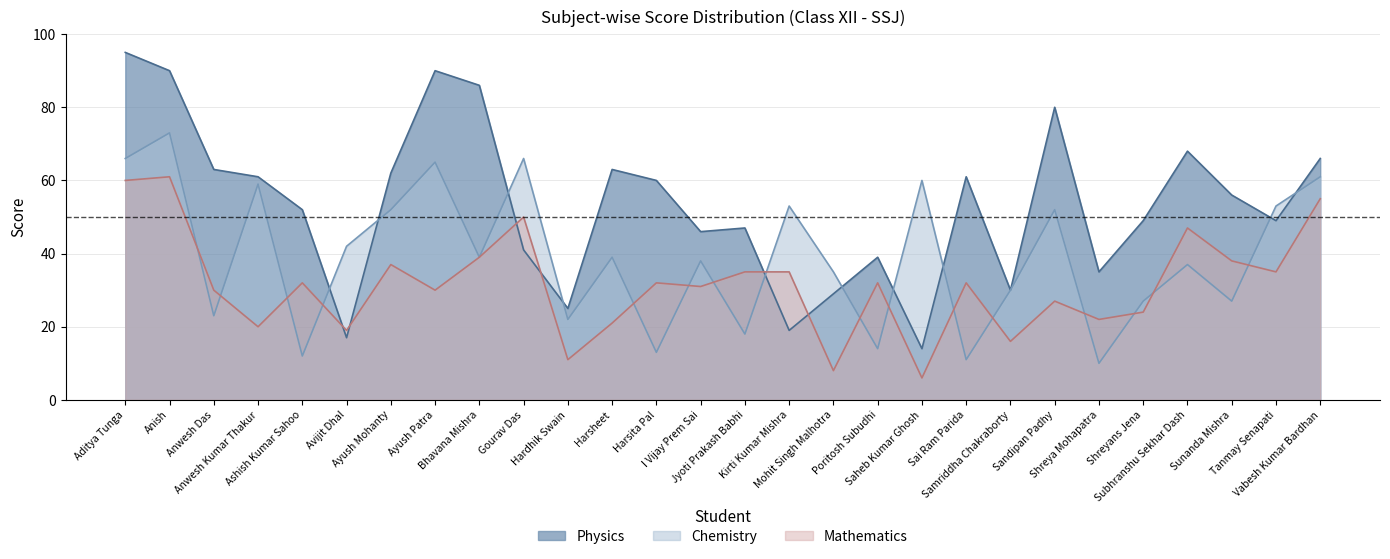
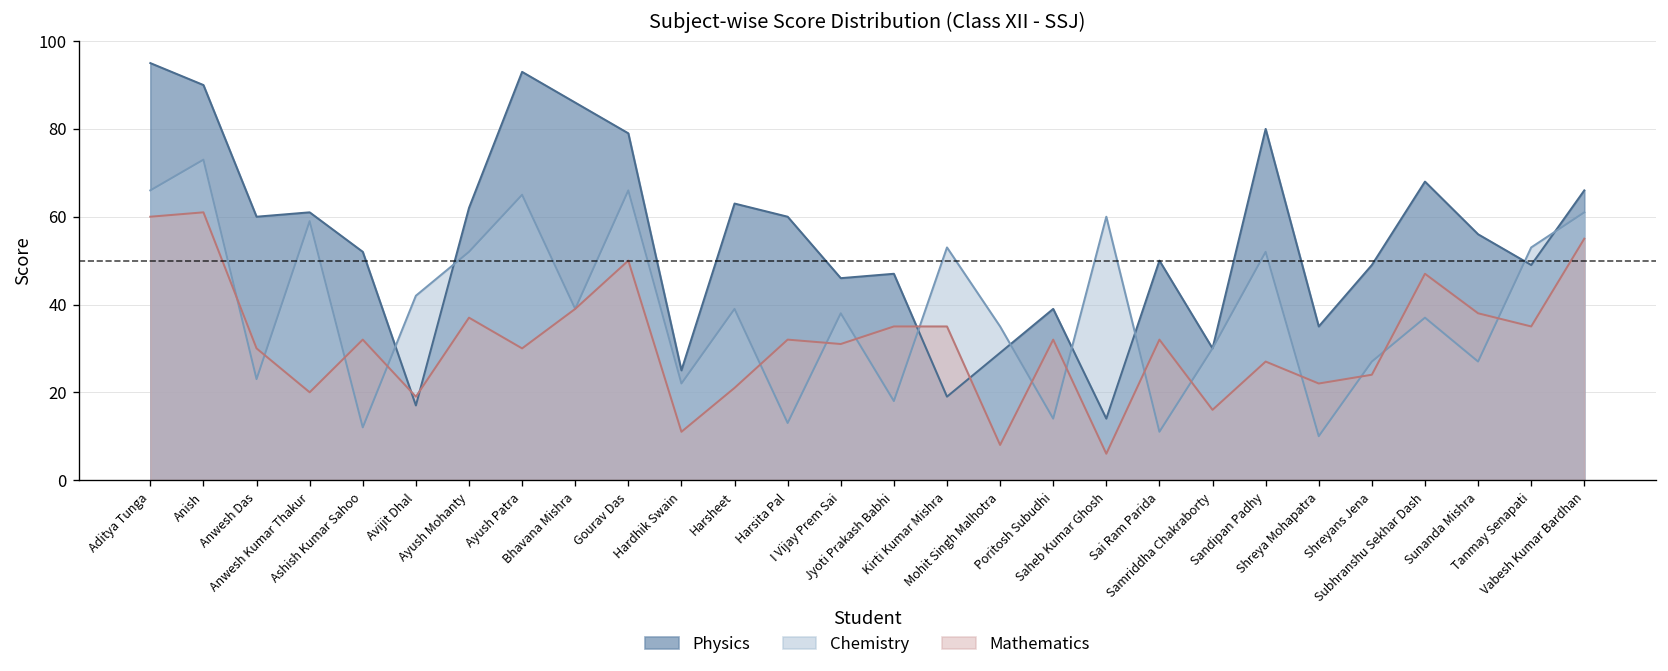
  {
    "Physics": {
      "Aditya Tunga": 95,
      "Anish": 90,
-     "Anwesh Das": 63,
+     "Anwesh Das": 60,
      "Anwesh Kumar Thakur": 61,
      "Ashish Kumar Sahoo": 52,
      "Avijit Dhal": 17,
      "Ayush Mohanty": 62,
-     "Ayush Patra": 90,
+     "Ayush Patra": 93,
      "Bhavana Mishra": 86,
-     "Gourav Das": 41,
+     "Gourav Das": 79,
      "Hardhik Swain": 25,
      "Harsheet": 63,
      "Harsita Pal": 60,
      "I Vijay Prem Sai": 46,
      "Jyoti Prakash Babhi": 47,
      "Kirti Kumar Mishra": 19,
      "Mohit Singh Malhotra": 29,
      "Poritosh Subudhi": 39,
      "Saheb Kumar Ghosh": 14,
-     "Sai Ram Parida": 61,
+     "Sai Ram Parida": 50,
      "Sandipan Padhy": 80,
      "Shreya Mohapatra": 35,
      "Shreyans Jena": 49,
      "Subhranshu Sekhar Dash": 68,
      "Sunanda Mishra": 56,
      "Tanmay Senapati": 49,
      "Vabesh Kumar Bardhan": 66
    }
  }
